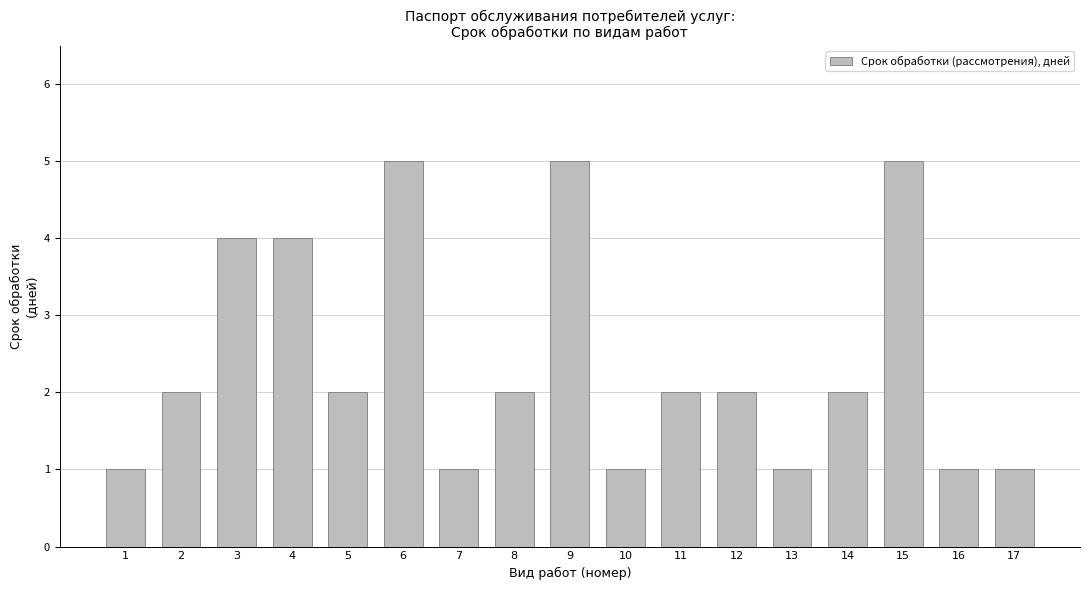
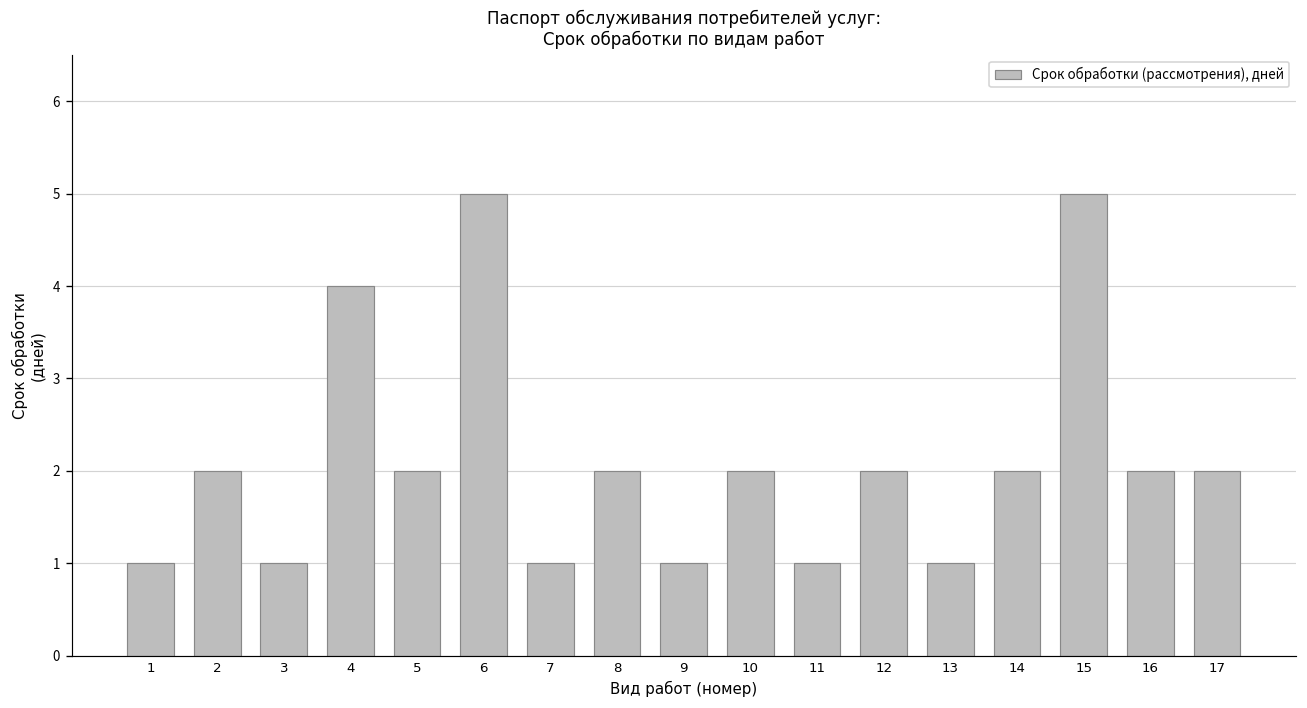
  {
    "1": 1,
    "2": 2,
-   "3": 4,
+   "3": 1,
    "4": 4,
    "5": 2,
    "6": 5,
    "7": 1,
    "8": 2,
-   "9": 5,
-   "10": 1,
-   "11": 2,
+   "9": 1,
+   "10": 2,
+   "11": 1,
    "12": 2,
    "13": 1,
    "14": 2,
    "15": 5,
-   "16": 1,
-   "17": 1
+   "16": 2,
+   "17": 2
  }
